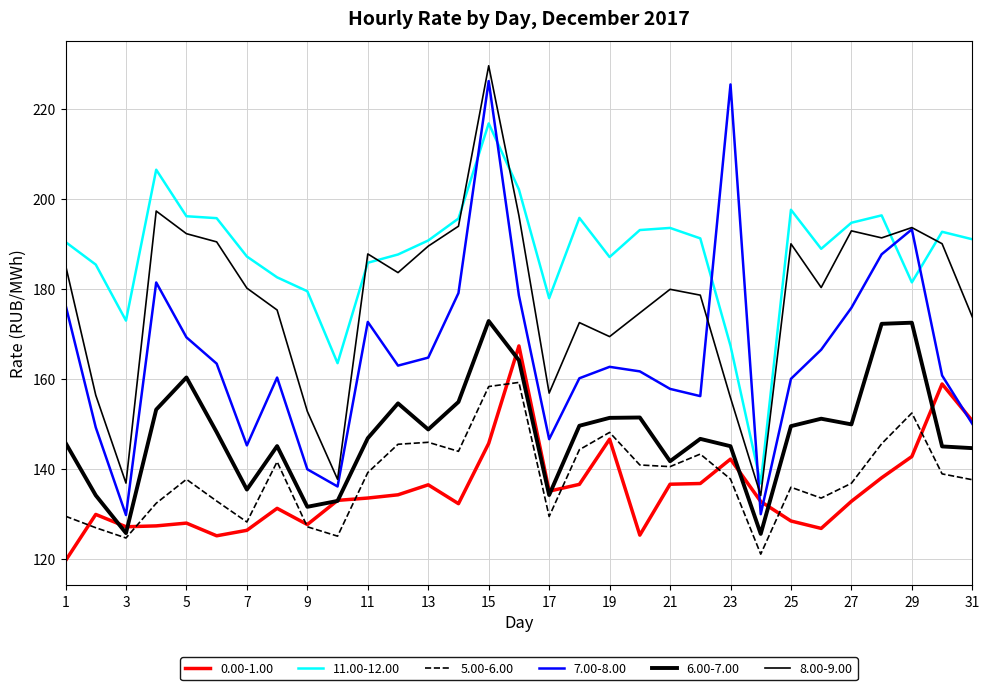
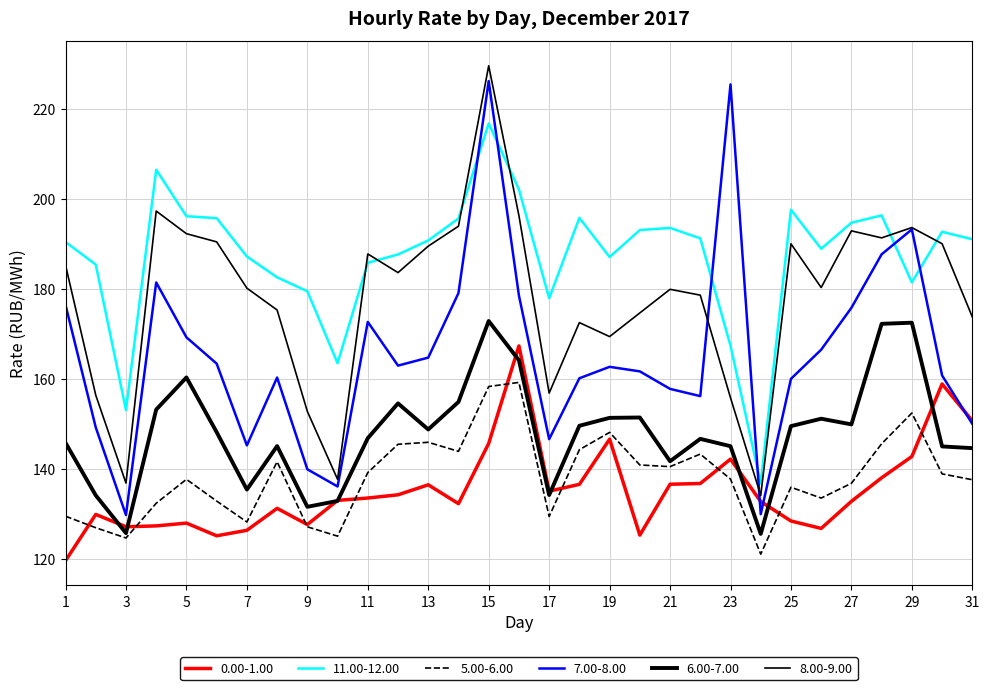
  {
    "0.00-1.00": {
      "1": 120,
      "3": 127,
      "5": 128,
      "7": 126,
      "11": 134,
      "13": 136,
      "15": 146,
      "17": 135,
      "19": 147,
      "21": 137,
      "23": 142,
      "25": 128,
      "27": 133,
      "29": 143,
      "31": 151
    },
    "11.00-12.00": {
      "1": 190,
-     "3": 173,
+     "3": 153,
      "5": 196,
      "7": 187,
      "9": 179,
      "11": 186,
      "13": 191,
      "15": 217,
      "17": 178,
      "19": 187,
      "21": 194,
      "23": 167,
      "25": 198,
      "27": 195,
      "29": 181,
      "31": 191
    },
    "7.00-8.00": {
      "1": 176,
      "3": 130,
      "5": 169,
      "7": 145,
      "9": 140,
      "11": 173,
      "13": 165,
      "15": 226,
      "17": 147,
      "19": 163,
      "21": 158,
      "23": 225,
      "25": 160,
      "27": 176,
      "31": 150
    }
  }
